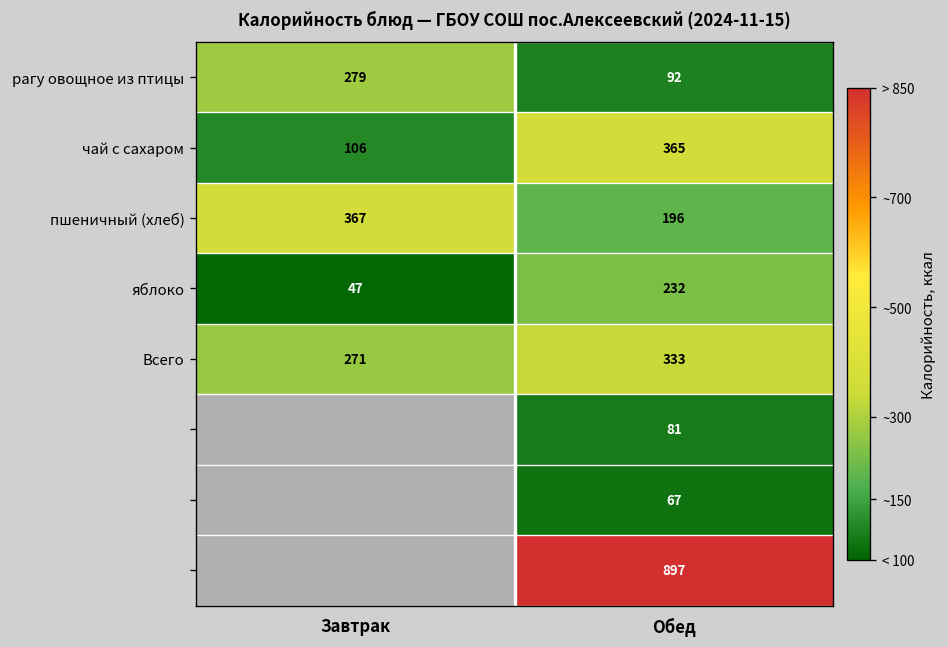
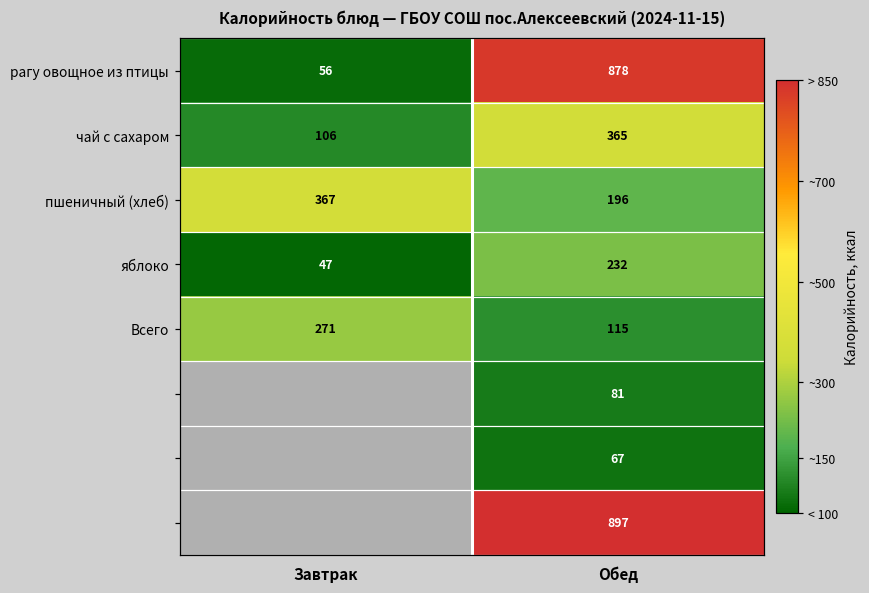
  {
    "рагу овощное из птицы": {
-     "Завтрак": 279,
-     "Обед": 92
+     "Завтрак": 56,
+     "Обед": 878
    },
    "чай с сахаром": {
      "Завтрак": 106,
      "Обед": 365
    },
    "пшеничный (хлеб)": {
      "Завтрак": 367,
      "Обед": 196
    },
    "яблоко": {
      "Завтрак": 47,
      "Обед": 232
    },
    "Всего": {
      "Завтрак": 271,
-     "Обед": 333
+     "Обед": 115
    }
  }
